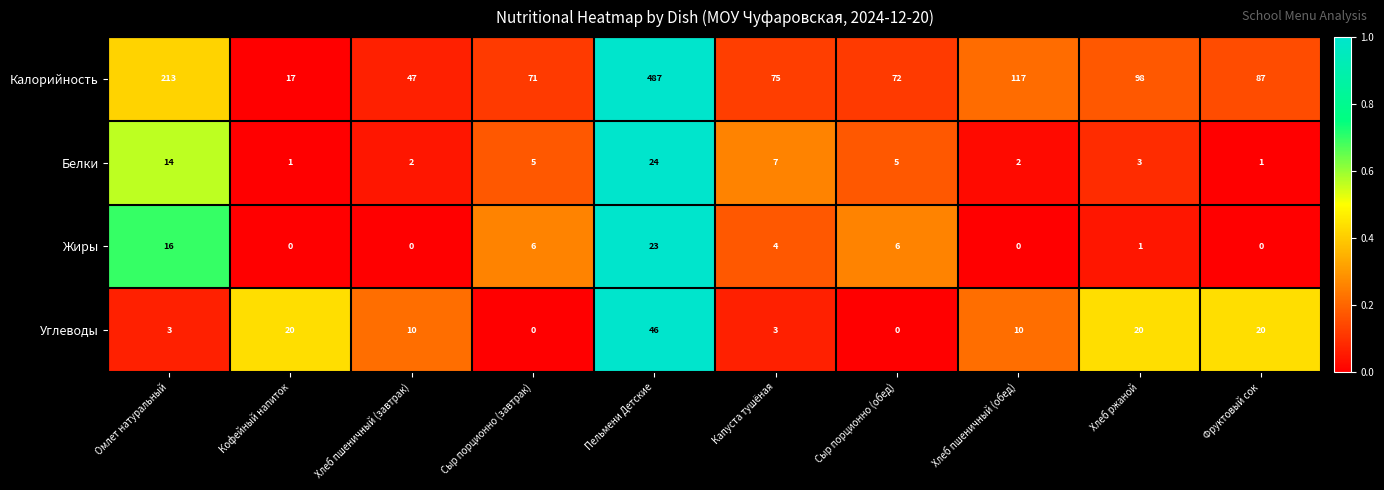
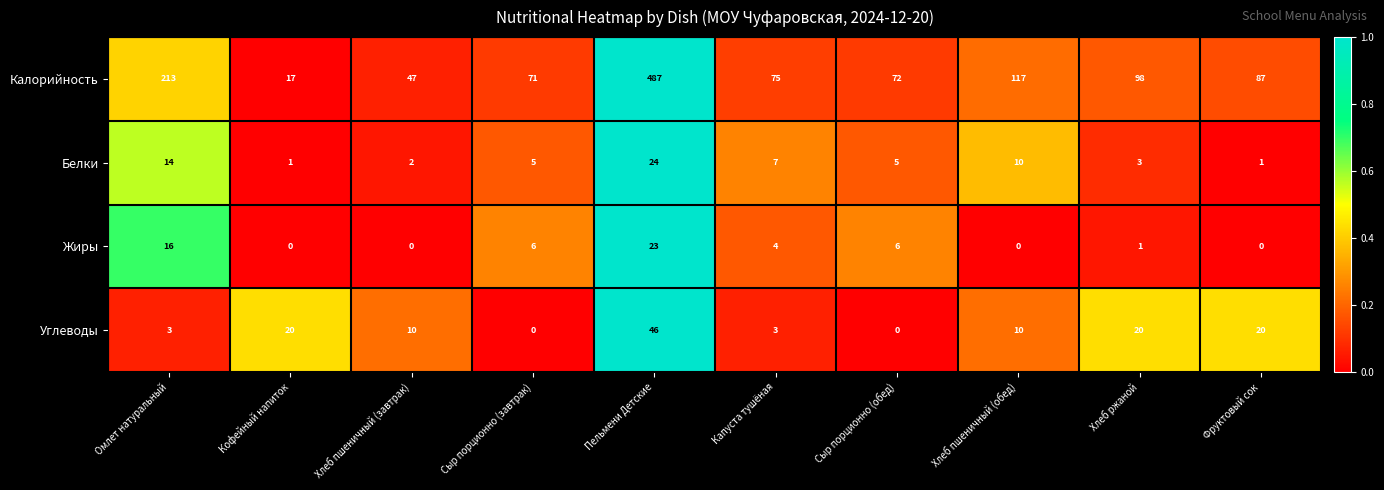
  {
    "Калорийность": {
      "Омлет натуральный": 213,
      "Кофейный напиток": 17,
      "Хлеб пшеничный (завтрак)": 47,
      "Сыр порционно (завтрак)": 71,
      "Пельмени Детские": 487,
      "Капуста тушёная": 75,
      "Сыр порционно (обед)": 72,
      "Хлеб пшеничный (обед)": 117,
      "Хлеб ржаной": 98,
      "Фруктовый сок": 87
    },
    "Белки": {
      "Омлет натуральный": 14,
      "Кофейный напиток": 1,
      "Хлеб пшеничный (завтрак)": 2,
      "Сыр порционно (завтрак)": 5,
      "Пельмени Детские": 24,
      "Капуста тушёная": 7,
      "Сыр порционно (обед)": 5,
-     "Хлеб пшеничный (обед)": 2,
+     "Хлеб пшеничный (обед)": 10,
      "Хлеб ржаной": 3,
      "Фруктовый сок": 1
    },
    "Жиры": {
      "Омлет натуральный": 16,
      "Кофейный напиток": 0,
      "Хлеб пшеничный (завтрак)": 0,
      "Сыр порционно (завтрак)": 6,
      "Пельмени Детские": 23,
      "Капуста тушёная": 4,
      "Сыр порционно (обед)": 6,
      "Хлеб пшеничный (обед)": 0,
      "Хлеб ржаной": 1,
      "Фруктовый сок": 0
    },
    "Углеводы": {
      "Омлет натуральный": 3,
      "Кофейный напиток": 20,
      "Хлеб пшеничный (завтрак)": 10,
      "Сыр порционно (завтрак)": 0,
      "Пельмени Детские": 46,
      "Капуста тушёная": 3,
      "Сыр порционно (обед)": 0,
      "Хлеб пшеничный (обед)": 10,
      "Хлеб ржаной": 20,
      "Фруктовый сок": 20
    }
  }
